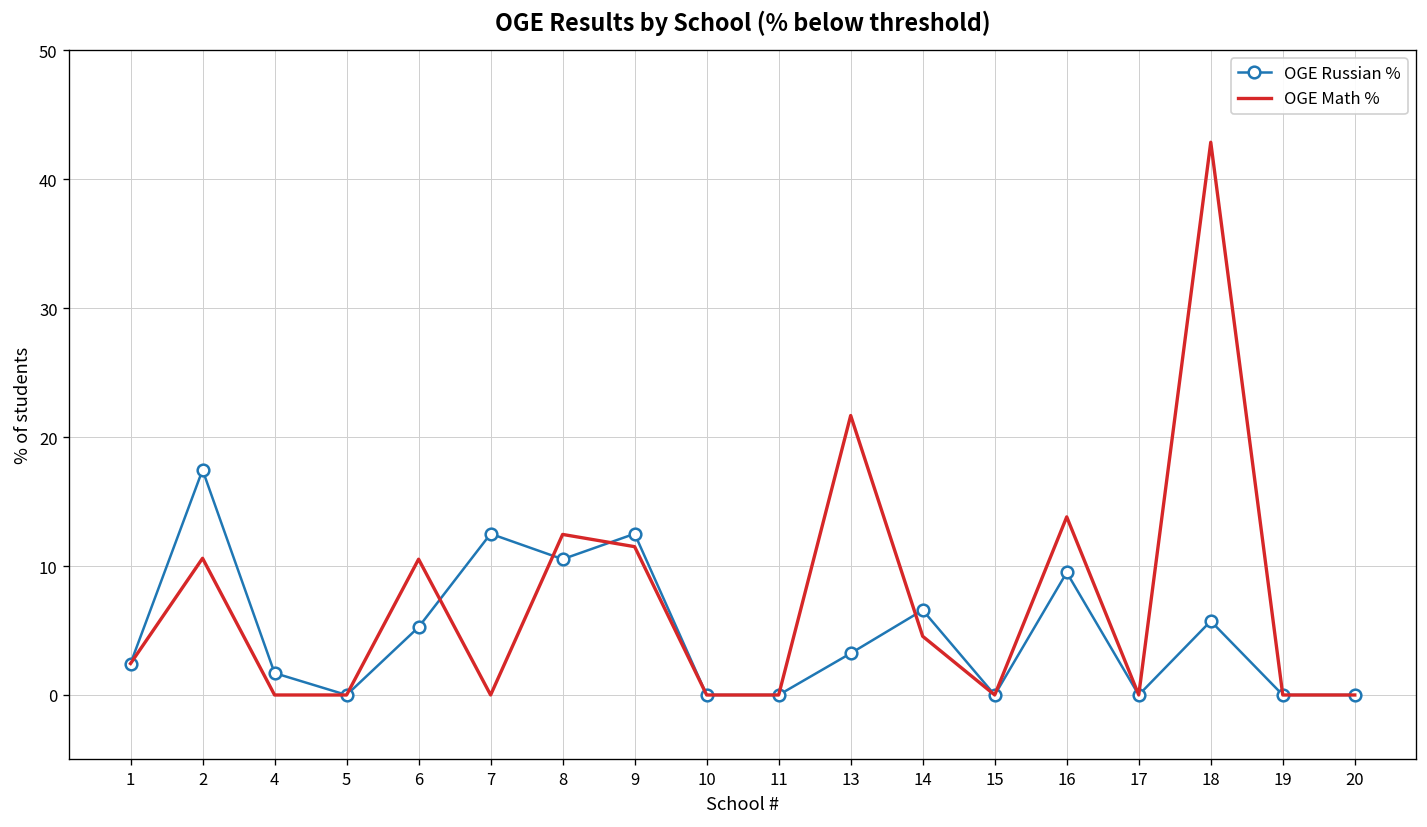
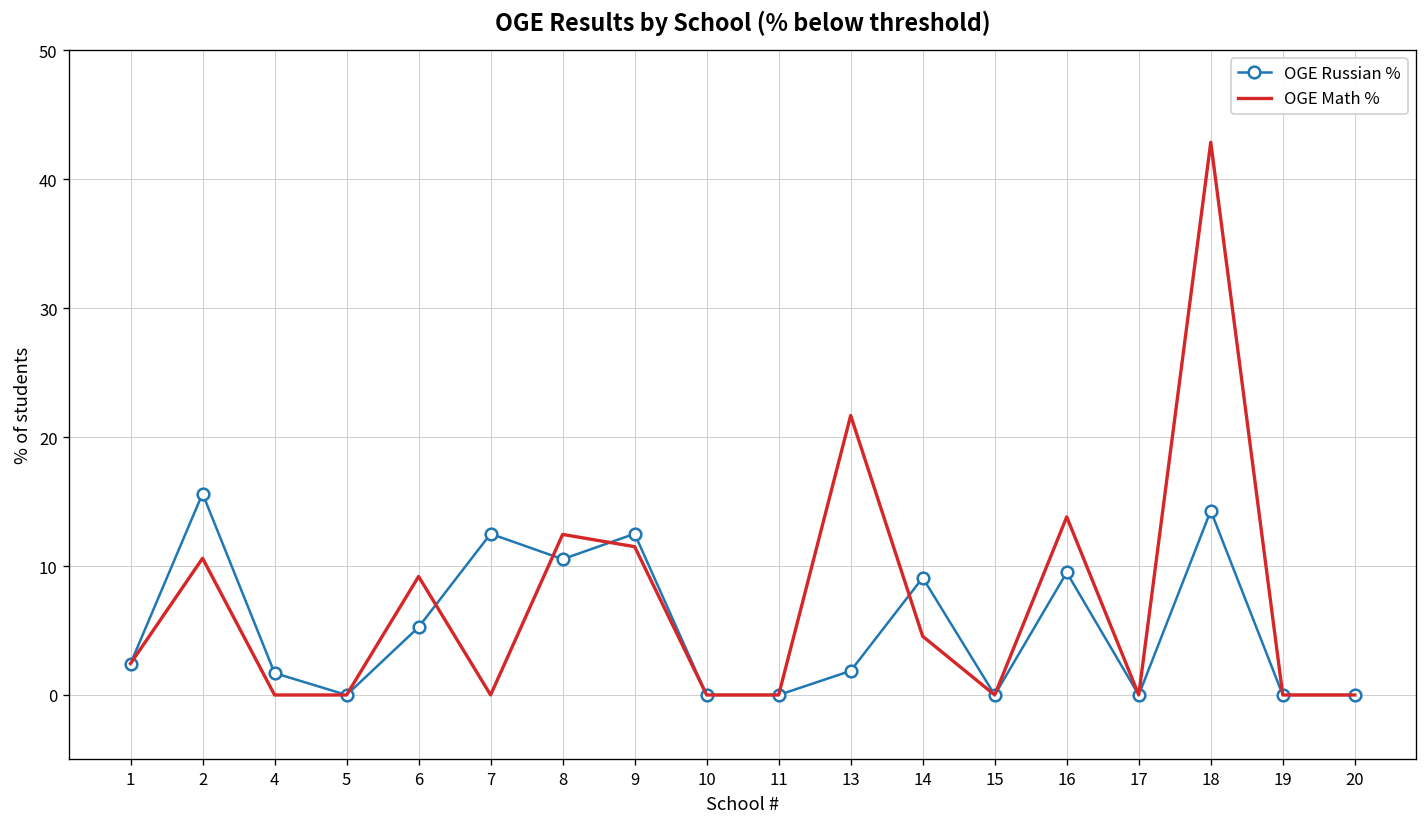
  {
    "OGE Russian %": {
-     "2": 17.5,
+     "2": 15.6,
      "4": 1.7,
      "6": 5.3,
      "7": 12.5,
      "8": 10.5,
      "9": 12.5,
-     "13": 3.2,
-     "14": 6.6,
+     "13": 1.9,
+     "14": 9.1,
      "16": 9.5,
-     "18": 5.7
+     "18": 14.3
    },
    "OGE Math %": {
      "2": 10.6,
      "4": 0.0,
-     "6": 10.5,
+     "6": 9.2,
      "7": 0.0,
      "8": 12.5,
      "9": 11.5,
      "13": 21.7,
      "14": 4.6,
      "16": 13.8,
      "18": 42.9
    }
  }
